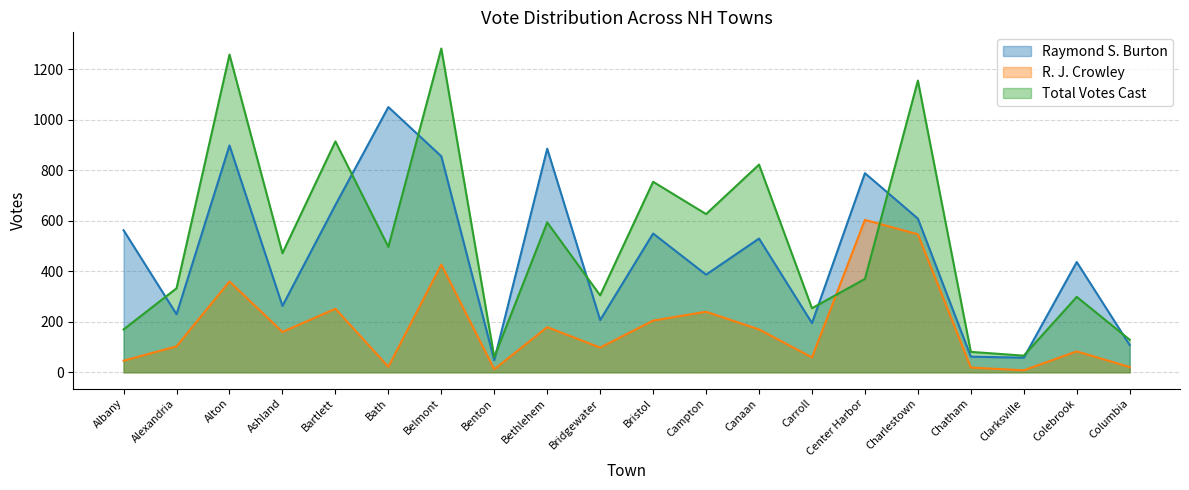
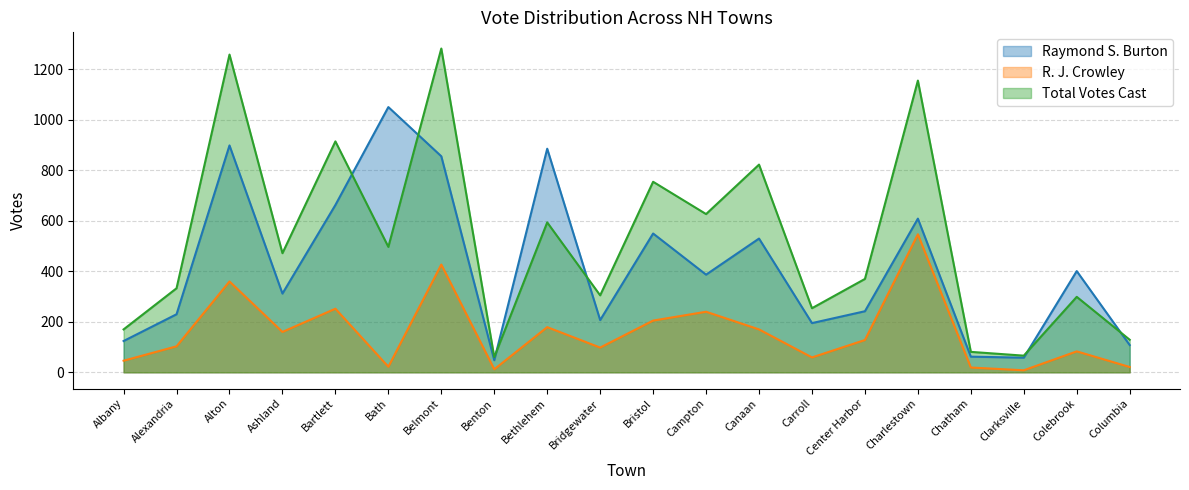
  {
    "Raymond S. Burton": {
-     "Albany": 560,
+     "Albany": 120,
      "Alexandria": 230,
      "Alton": 900,
-     "Ashland": 260,
+     "Ashland": 310,
      "Bartlett": 660,
      "Bath": 1050,
      "Belmont": 860,
      "Benton": 50,
      "Bethlehem": 890,
      "Bridgewater": 210,
      "Bristol": 550,
      "Campton": 390,
      "Canaan": 530,
      "Carroll": 200,
-     "Center Harbor": 790,
+     "Center Harbor": 240,
      "Charlestown": 610,
      "Chatham": 60,
-     "Colebrook": 440,
+     "Colebrook": 400,
      "Columbia": 110
    },
    "R. J. Crowley": {
      "Albany": 50,
      "Alexandria": 100,
      "Alton": 360,
      "Ashland": 160,
      "Bartlett": 250,
      "Bath": 20,
      "Belmont": 430,
      "Benton": 10,
      "Bethlehem": 180,
      "Bridgewater": 100,
      "Bristol": 210,
      "Campton": 240,
      "Canaan": 170,
      "Carroll": 60,
-     "Center Harbor": 600,
+     "Center Harbor": 130,
      "Charlestown": 550,
      "Chatham": 20,
      "Clarksville": 10,
      "Colebrook": 80,
      "Columbia": 20
    },
    "Total Votes Cast": {
      "Albany": 170,
      "Alexandria": 330,
      "Alton": 1260,
      "Ashland": 470,
      "Bartlett": 920,
      "Bath": 500,
      "Belmont": 1280,
      "Benton": 60,
      "Bethlehem": 590,
      "Bridgewater": 310,
      "Bristol": 760,
      "Campton": 630,
      "Canaan": 820,
      "Carroll": 250,
      "Center Harbor": 370,
      "Charlestown": 1160,
      "Chatham": 80,
      "Colebrook": 300,
      "Columbia": 130
    }
  }
